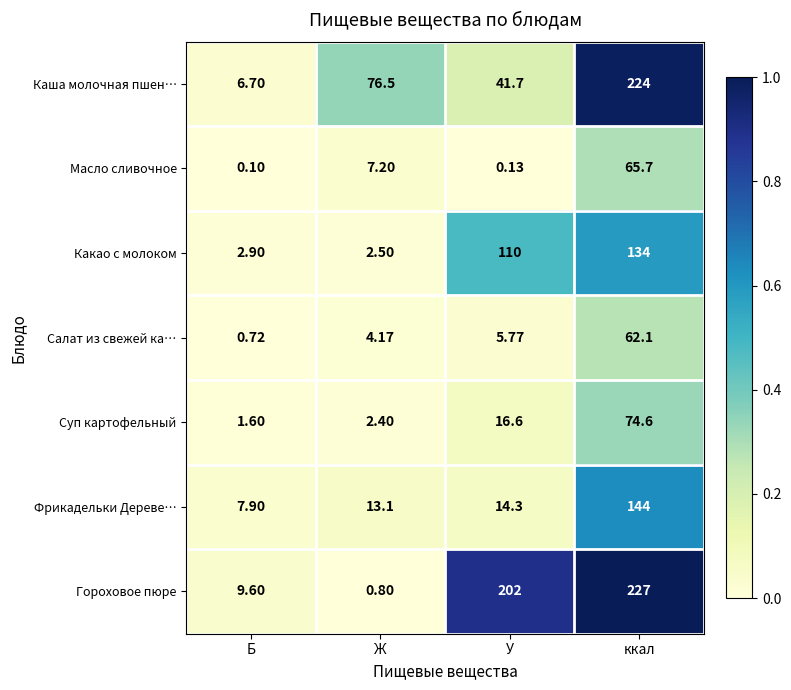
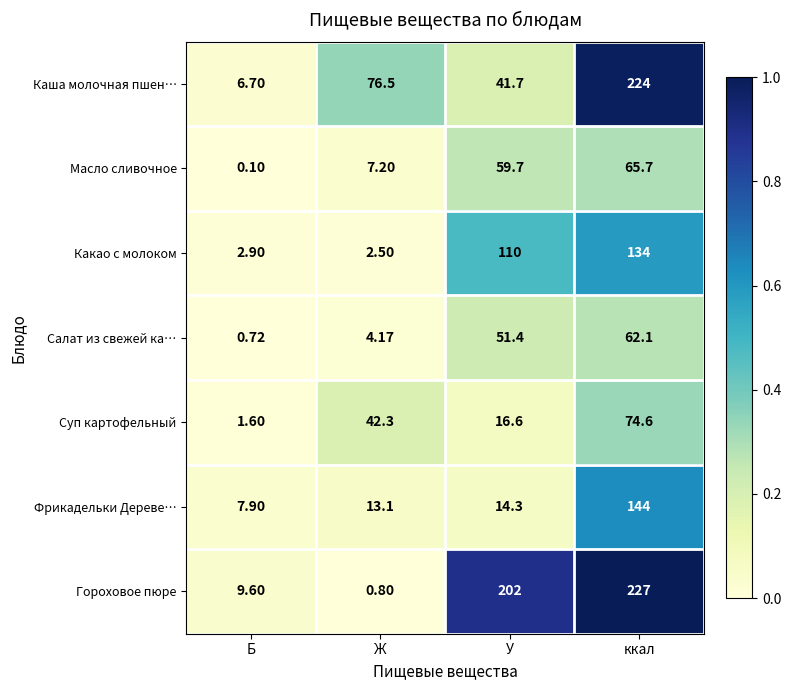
  {
    "Каша молочная пшен…": {
      "Б": 6.70,
      "Ж": 76.5,
      "У": 41.7,
      "ккал": 224
    },
    "Масло сливочное": {
      "Б": 0.10,
      "Ж": 7.20,
-     "У": 0.13,
+     "У": 59.7,
      "ккал": 65.7
    },
    "Какао с молоком": {
      "Б": 2.90,
      "Ж": 2.50,
      "У": 110,
      "ккал": 134
    },
    "Салат из свежей ка…": {
      "Б": 0.72,
      "Ж": 4.17,
-     "У": 5.77,
+     "У": 51.4,
      "ккал": 62.1
    },
    "Суп картофельный": {
      "Б": 1.60,
-     "Ж": 2.40,
+     "Ж": 42.3,
      "У": 16.6,
      "ккал": 74.6
    },
    "Фрикадельки Дереве…": {
      "Б": 7.90,
      "Ж": 13.1,
      "У": 14.3,
      "ккал": 144
    },
    "Гороховое пюре": {
      "Б": 9.60,
      "Ж": 0.80,
      "У": 202,
      "ккал": 227
    }
  }
